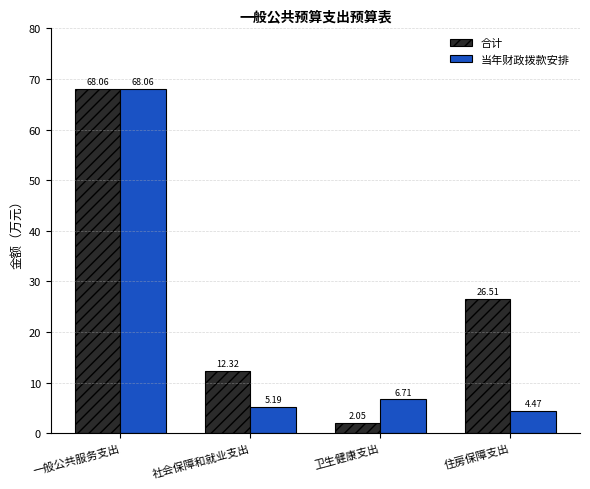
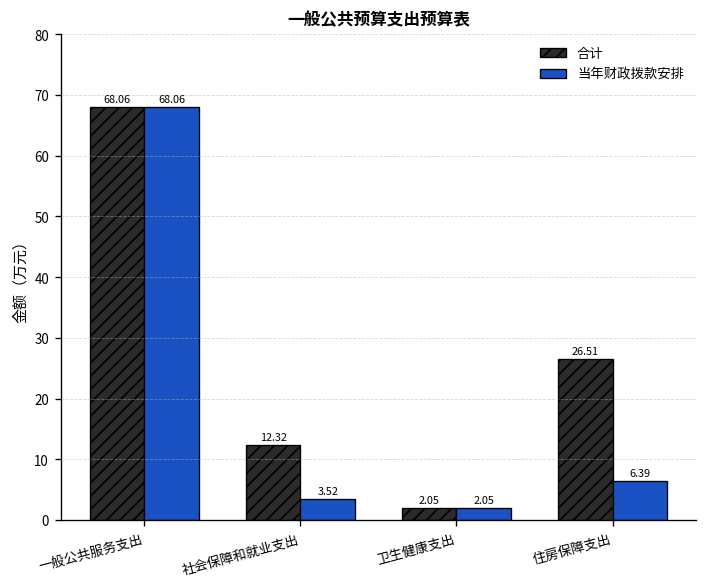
  {
    "合计": {
      "一般公共服务支出": 68.06,
      "社会保障和就业支出": 12.32,
      "卫生健康支出": 2.05,
      "住房保障支出": 26.51
    },
    "当年财政拨款安排": {
      "一般公共服务支出": 68.06,
-     "社会保障和就业支出": 5.19,
-     "卫生健康支出": 6.71,
-     "住房保障支出": 4.47
+     "社会保障和就业支出": 3.52,
+     "卫生健康支出": 2.05,
+     "住房保障支出": 6.39
    }
  }
